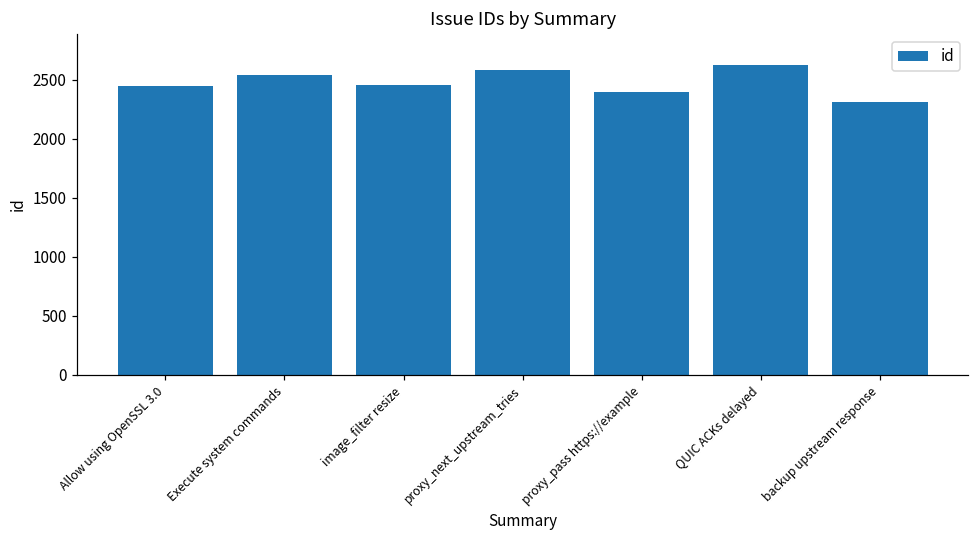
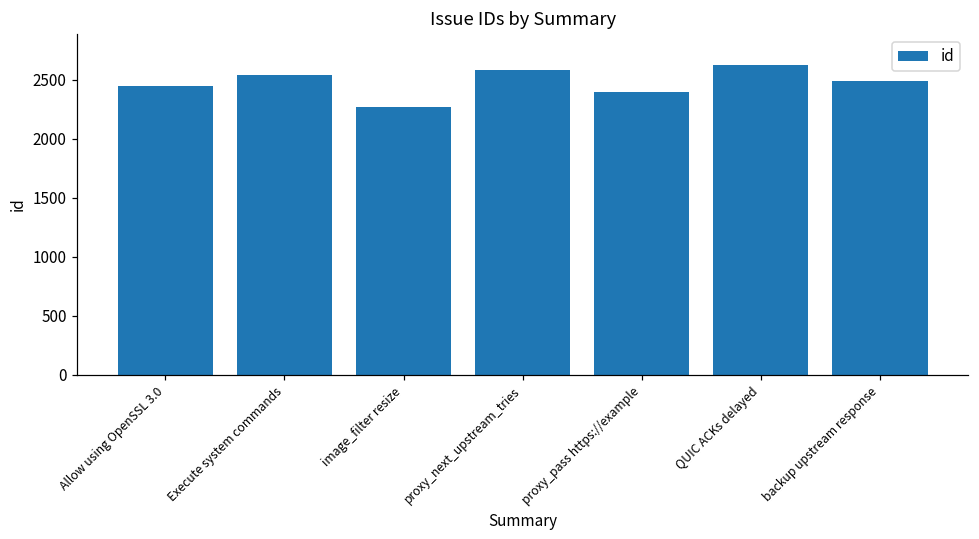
  {
    "Allow using OpenSSL 3.0": 2450,
    "Execute system commands": 2540,
-   "image_filter resize": 2450,
+   "image_filter resize": 2270,
    "proxy_next_upstream_tries": 2590,
    "proxy_pass https://example": 2400,
    "QUIC ACKs delayed": 2620,
-   "backup upstream response": 2310
+   "backup upstream response": 2490
  }
